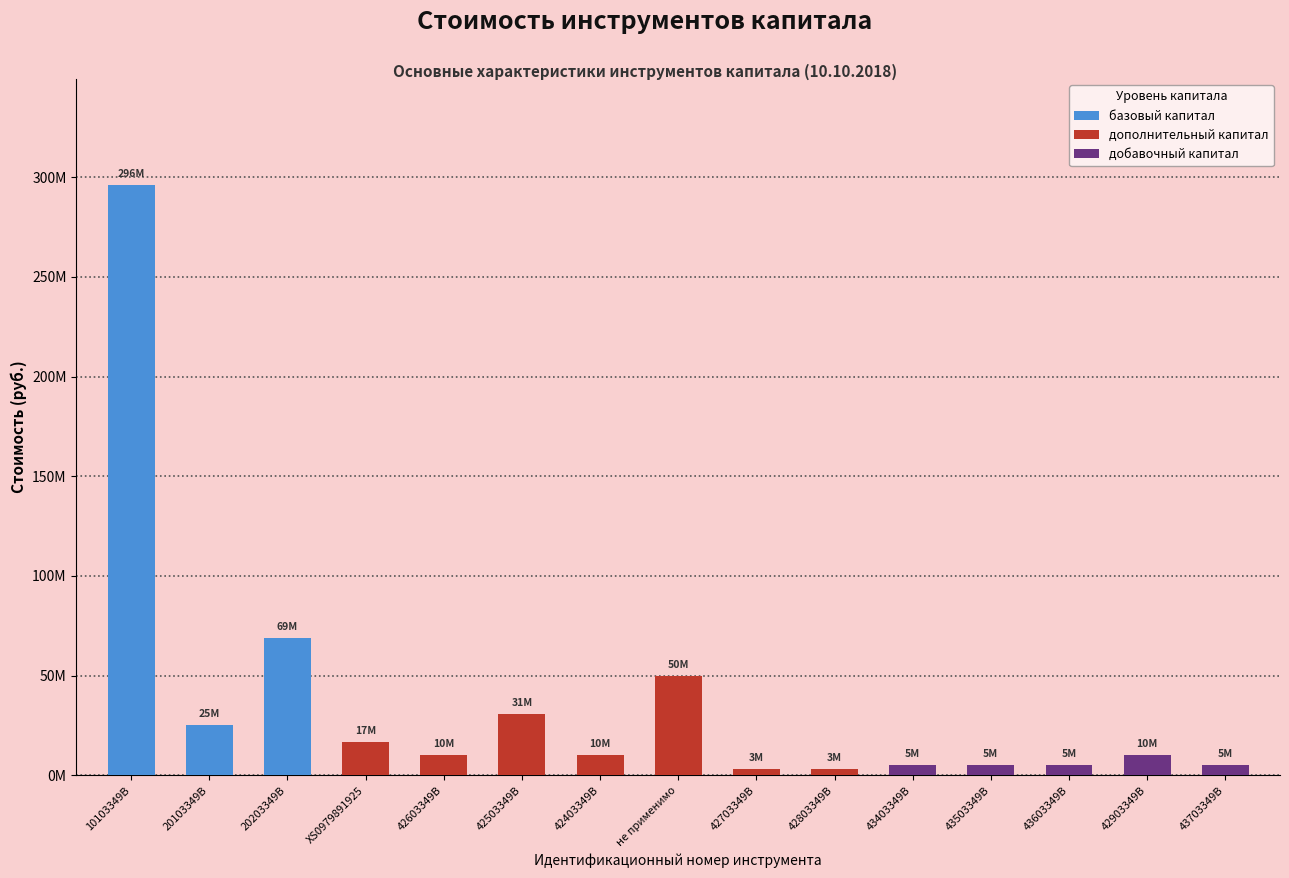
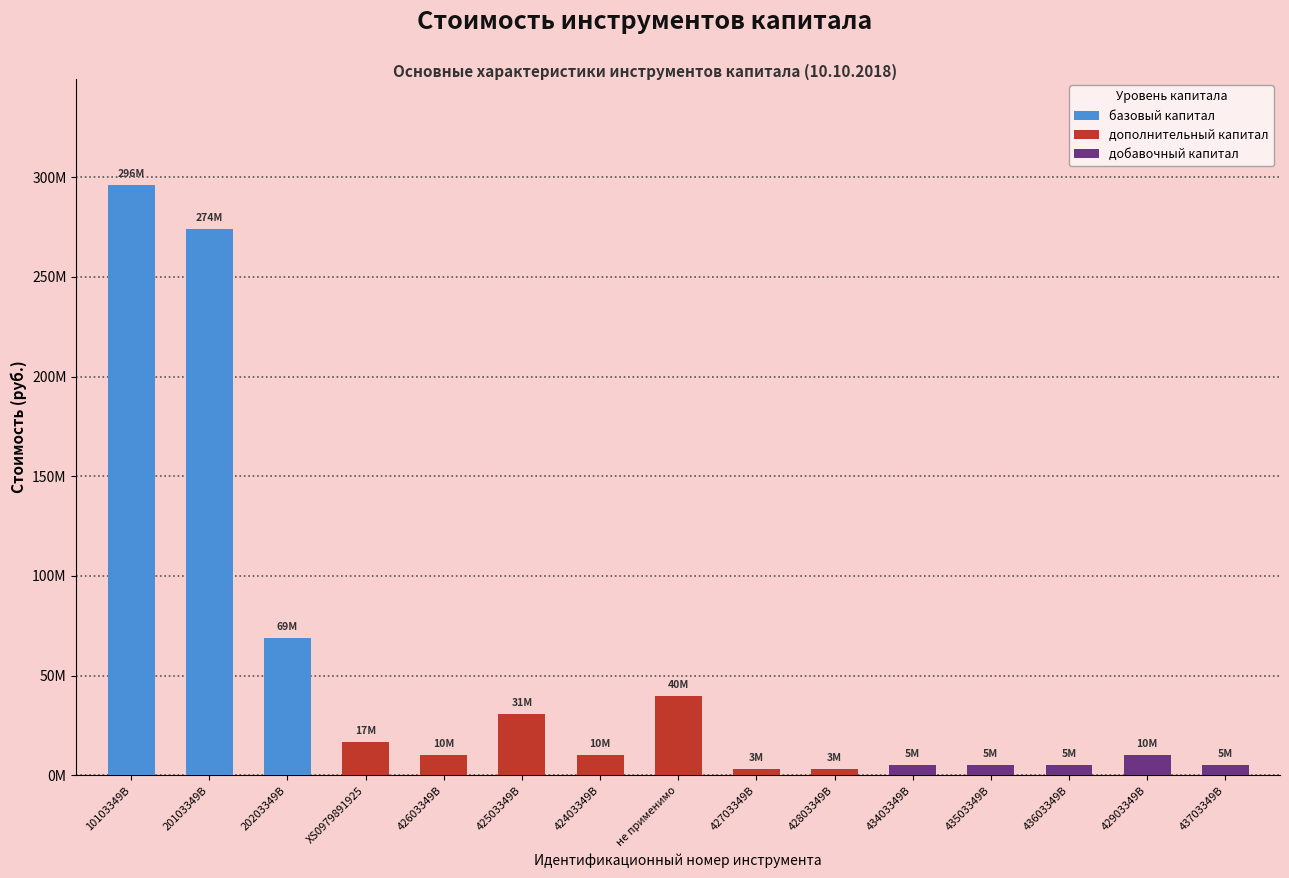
  {
    "базовый капитал": {
      "10103349B": "296M",
-     "20103349В": "25M",
+     "20103349В": "274M",
      "20203349В": "69M"
    },
    "дополнительный капитал": {
      "XS0979891925": "17M",
      "42603349B": "10M",
      "42503349B": "31M",
      "42403349B": "10M",
-     "не применимо": "50M",
+     "не применимо": "40M",
      "42703349B": "3M",
      "42803349B": "3M"
    },
    "добавочный капитал": {
      "43403349B": "5M",
      "43503349B": "5M",
      "43603349B": "5M",
      "42903349B": "10M",
      "43703349B": "5M"
    }
  }
